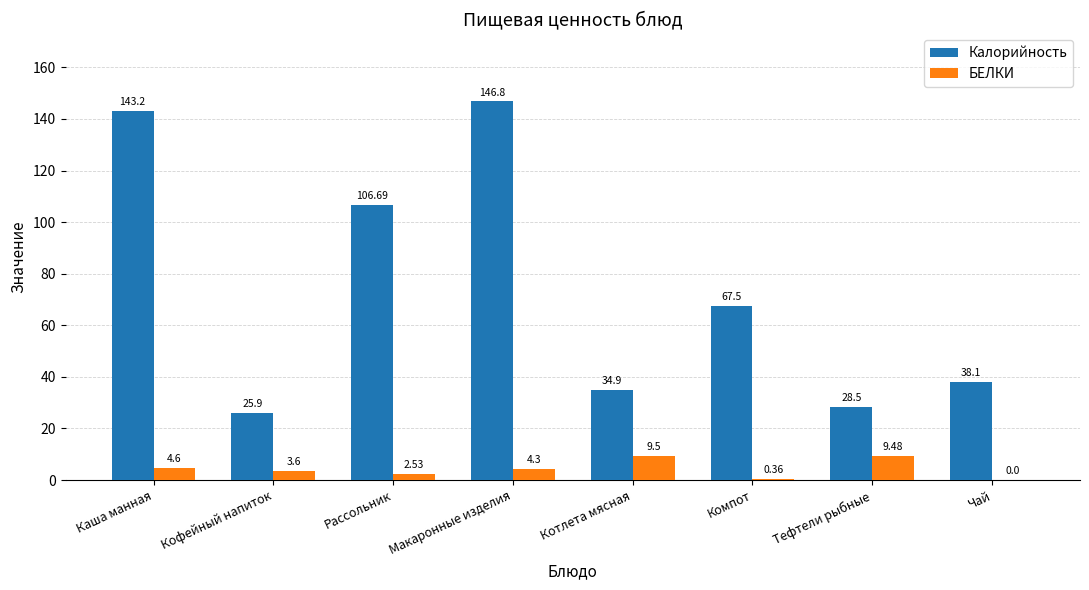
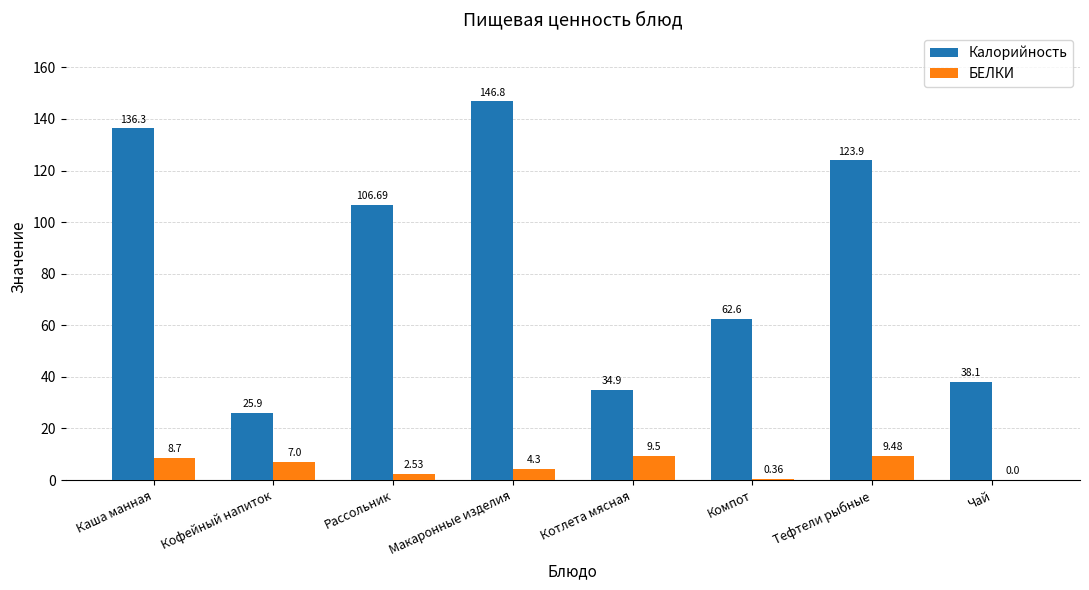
  {
    "Калорийность": {
-     "Каша манная": 143.2,
+     "Каша манная": 136.3,
      "Кофейный напиток": 25.9,
      "Рассольник": 106.69,
      "Макаронные изделия": 146.8,
      "Котлета мясная": 34.9,
-     "Компот": 67.5,
-     "Тефтели рыбные": 28.5,
+     "Компот": 62.6,
+     "Тефтели рыбные": 123.9,
      "Чай": 38.1
    },
    "БЕЛКИ": {
-     "Каша манная": 4.6,
-     "Кофейный напиток": 3.6,
+     "Каша манная": 8.7,
+     "Кофейный напиток": 7.0,
      "Рассольник": 2.53,
      "Макаронные изделия": 4.3,
      "Котлета мясная": 9.5,
      "Компот": 0.36,
      "Тефтели рыбные": 9.48,
      "Чай": 0.0
    }
  }
